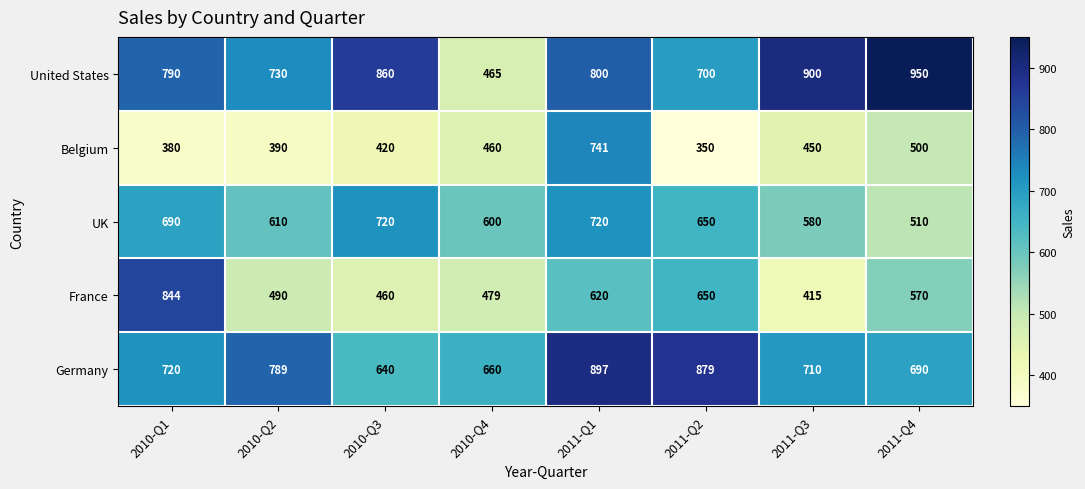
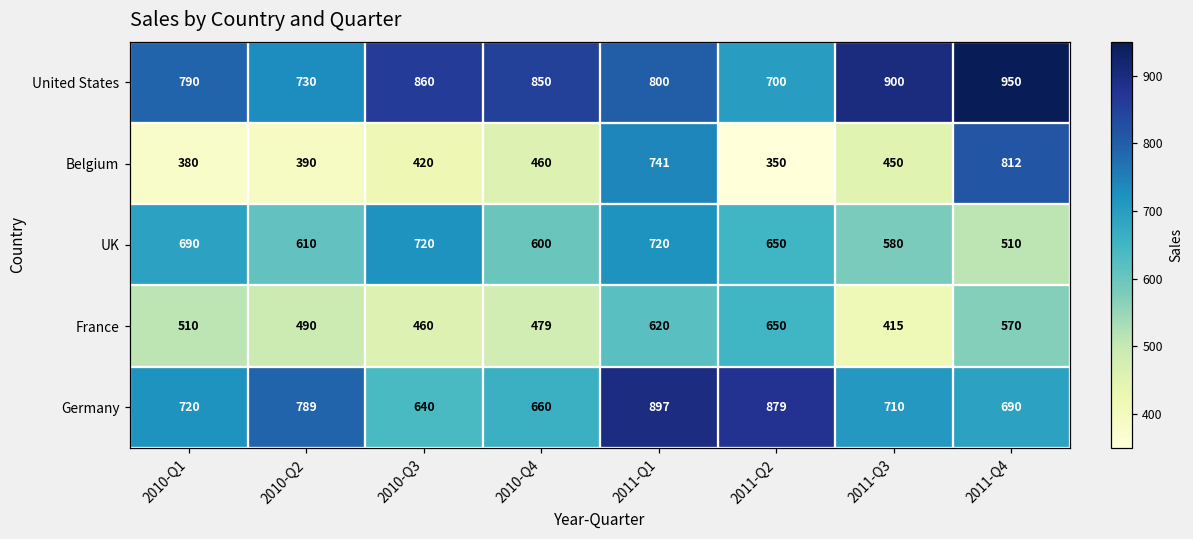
  {
    "United States": {
      "2010-Q1": 790,
      "2010-Q2": 730,
      "2010-Q3": 860,
-     "2010-Q4": 465,
+     "2010-Q4": 850,
      "2011-Q1": 800,
      "2011-Q2": 700,
      "2011-Q3": 900,
      "2011-Q4": 950
    },
    "Belgium": {
      "2010-Q1": 380,
      "2010-Q2": 390,
      "2010-Q3": 420,
      "2010-Q4": 460,
      "2011-Q1": 741,
      "2011-Q2": 350,
      "2011-Q3": 450,
-     "2011-Q4": 500
+     "2011-Q4": 812
    },
    "UK": {
      "2010-Q1": 690,
      "2010-Q2": 610,
      "2010-Q3": 720,
      "2010-Q4": 600,
      "2011-Q1": 720,
      "2011-Q2": 650,
      "2011-Q3": 580,
      "2011-Q4": 510
    },
    "France": {
-     "2010-Q1": 844,
+     "2010-Q1": 510,
      "2010-Q2": 490,
      "2010-Q3": 460,
      "2010-Q4": 479,
      "2011-Q1": 620,
      "2011-Q2": 650,
      "2011-Q3": 415,
      "2011-Q4": 570
    },
    "Germany": {
      "2010-Q1": 720,
      "2010-Q2": 789,
      "2010-Q3": 640,
      "2010-Q4": 660,
      "2011-Q1": 897,
      "2011-Q2": 879,
      "2011-Q3": 710,
      "2011-Q4": 690
    }
  }
